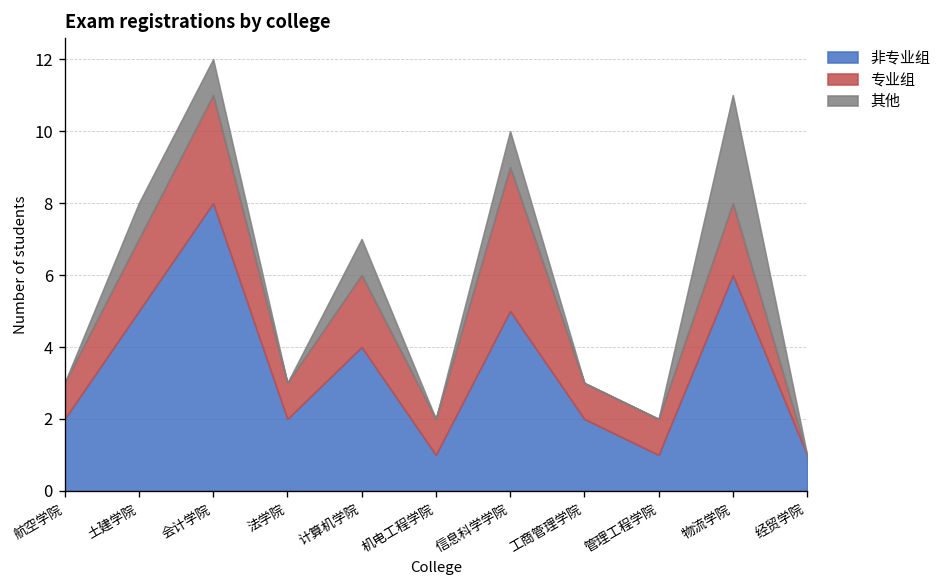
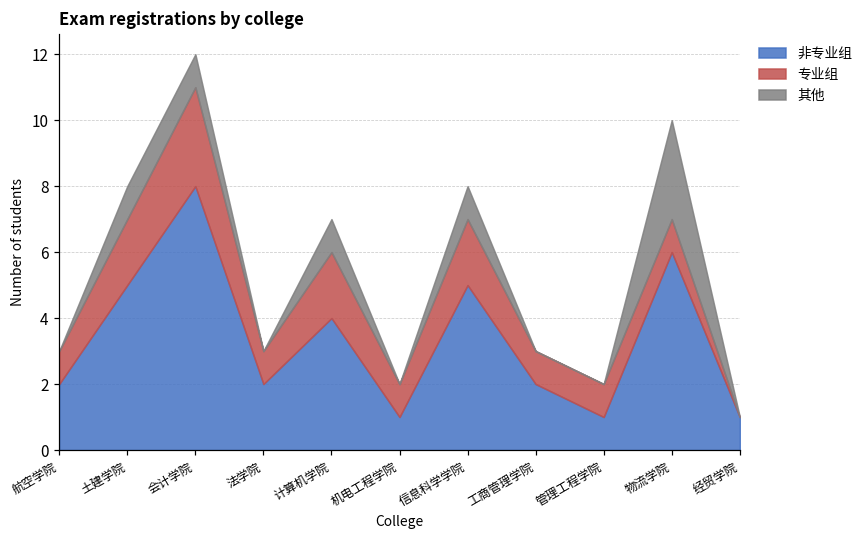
  {
    "非专业组": {
      "航空学院": 2,
      "土建学院": 5,
      "会计学院": 8,
      "法学院": 2,
      "计算机学院": 4,
      "机电工程学院": 1,
      "信息科学学院": 5,
      "工商管理学院": 2,
      "管理工程学院": 1,
      "物流学院": 6
    },
    "专业组": {
      "土建学院": 2,
      "会计学院": 3,
      "计算机学院": 2,
-     "信息科学学院": 4,
-     "物流学院": 2
+     "信息科学学院": 2,
+     "物流学院": 1
    },
    "其他": {
      "土建学院": 1,
      "会计学院": 1,
      "计算机学院": 1,
      "信息科学学院": 1,
      "物流学院": 3
    }
  }
